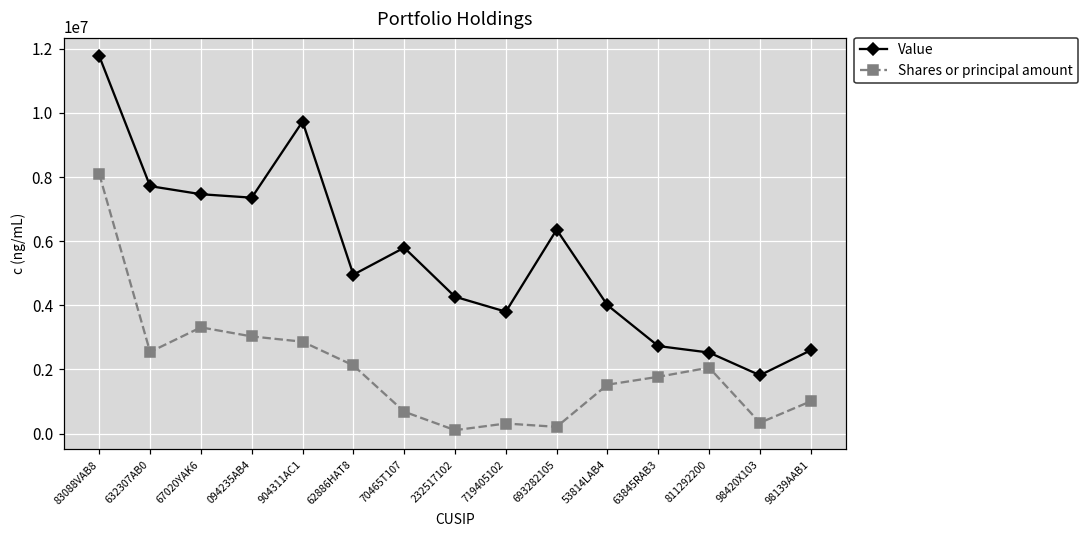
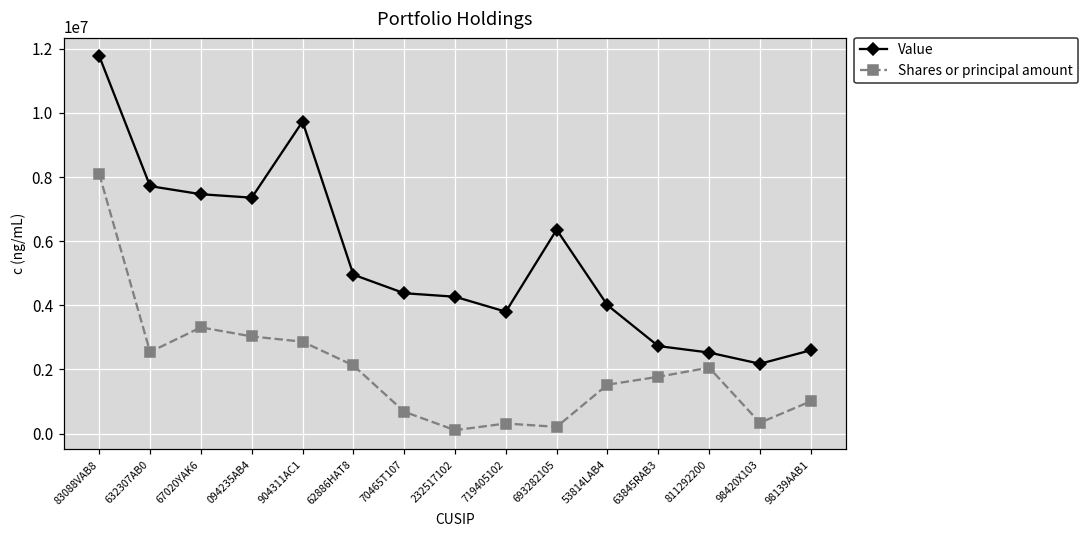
  {
    "Value": {
      "83088VAB8": 11800000,
      "632307AB0": 7700000,
      "67020YAK6": 7500000,
      "094235AB4": 7400000,
      "904311AC1": 9700000,
      "62886HAT8": 5000000,
-     "70465T107": 5800000,
+     "70465T107": 4400000,
      "232517102": 4300000,
      "719405102": 3800000,
      "693282105": 6400000,
      "53814LAB4": 4000000,
      "63845RAB3": 2700000,
      "811292200": 2500000,
-     "98420X103": 1800000,
+     "98420X103": 2200000,
      "98139AAB1": 2600000
    },
    "Shares or principal amount": {
      "83088VAB8": 8100000,
      "632307AB0": 2500000,
      "67020YAK6": 3300000,
      "094235AB4": 3000000,
      "904311AC1": 2900000,
      "62886HAT8": 2100000,
      "70465T107": 700000,
      "232517102": 100000,
      "719405102": 300000,
      "693282105": 200000,
      "53814LAB4": 1500000,
      "63845RAB3": 1800000,
      "811292200": 2100000,
      "98420X103": 300000,
      "98139AAB1": 1000000
    }
  }
